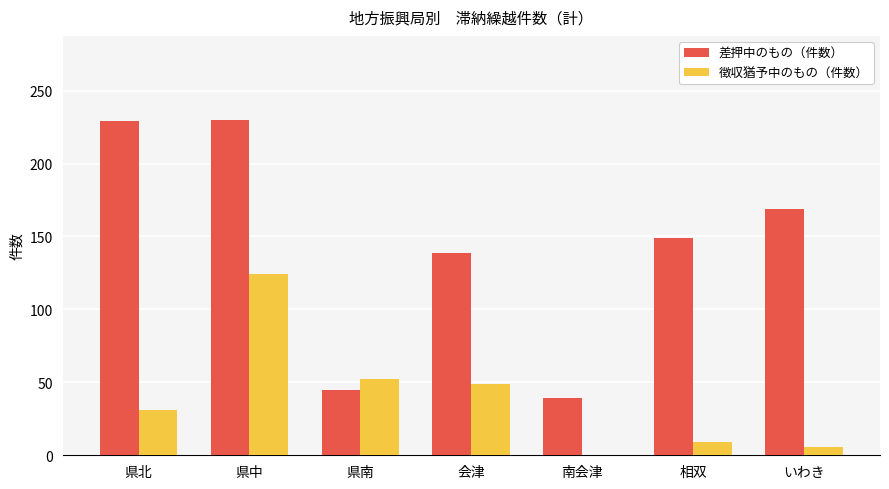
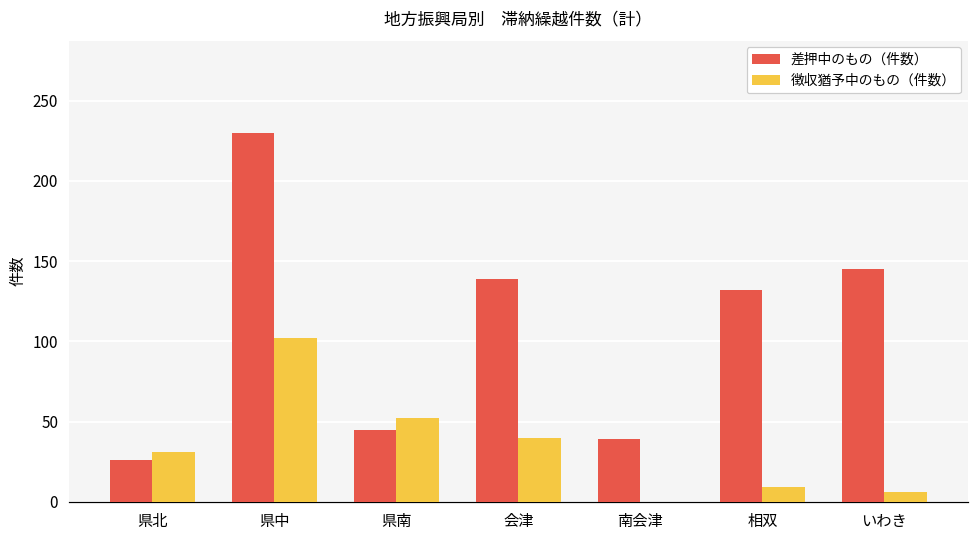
  {
    "差押中のもの（件数）": {
-     "県北": 229,
+     "県北": 26,
      "県中": 230,
      "県南": 45,
      "会津": 139,
      "南会津": 39,
-     "相双": 149,
-     "いわき": 169
+     "相双": 132,
+     "いわき": 145
    },
    "徴収猶予中のもの（件数）": {
      "県北": 31,
-     "県中": 124,
+     "県中": 102,
      "県南": 52,
-     "会津": 49,
+     "会津": 40,
      "南会津": 0,
      "相双": 9,
      "いわき": 6
    }
  }
